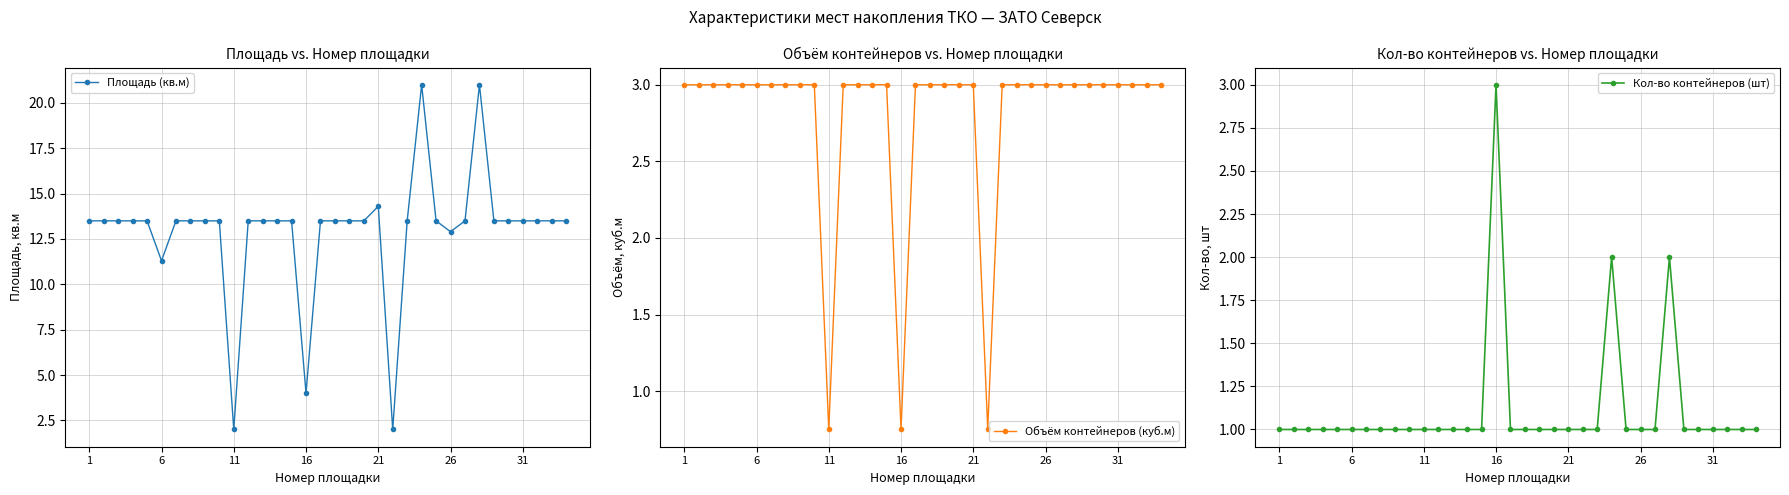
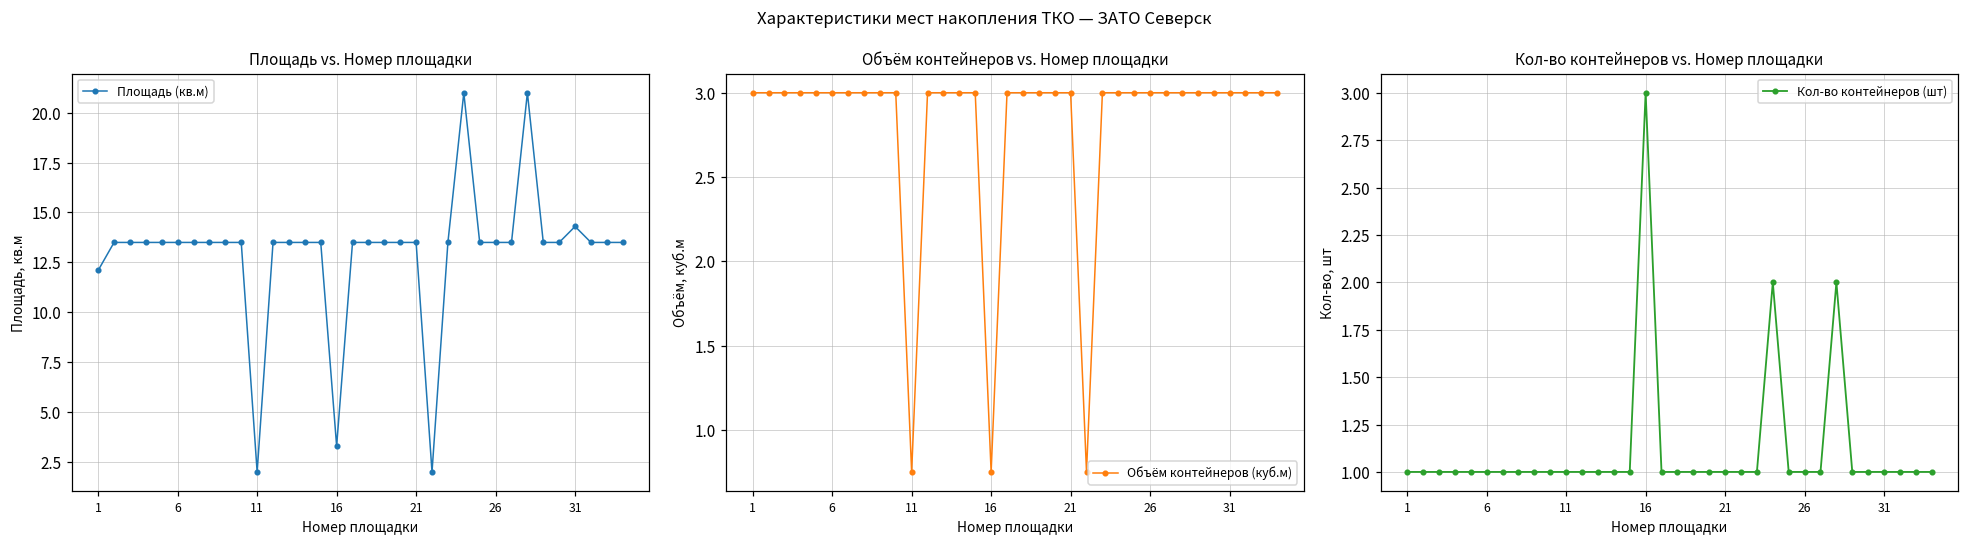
  {
    "Площадь vs. Номер площадки": {
-     "1": 13.5,
-     "6": 11.3,
+     "1": 12.1,
+     "6": 13.5,
      "11": 2.0,
-     "16": 4.0,
-     "21": 14.3,
-     "26": 12.9,
-     "31": 13.5
+     "16": 3.3,
+     "21": 13.5,
+     "26": 13.5,
+     "31": 14.3
    },
    "Объём контейнеров vs. Номер площадки": {
      "1": 3.00,
      "6": 3.00,
      "11": 0.75,
      "16": 0.75,
      "21": 3.00,
      "26": 3.00,
      "31": 3.00
    },
    "Кол-во контейнеров vs. Номер площадки": {
      "1": 1.00,
      "6": 1.00,
      "11": 1.00,
      "16": 3.00,
      "21": 1.00,
      "26": 1.00,
      "31": 1.00
    }
  }
